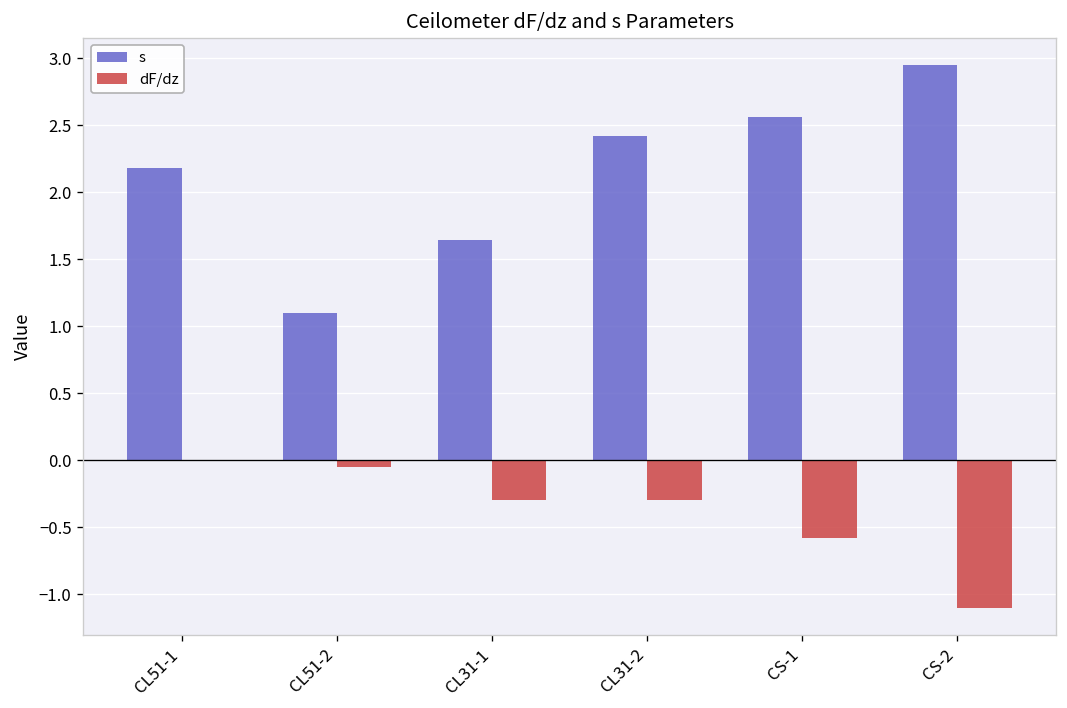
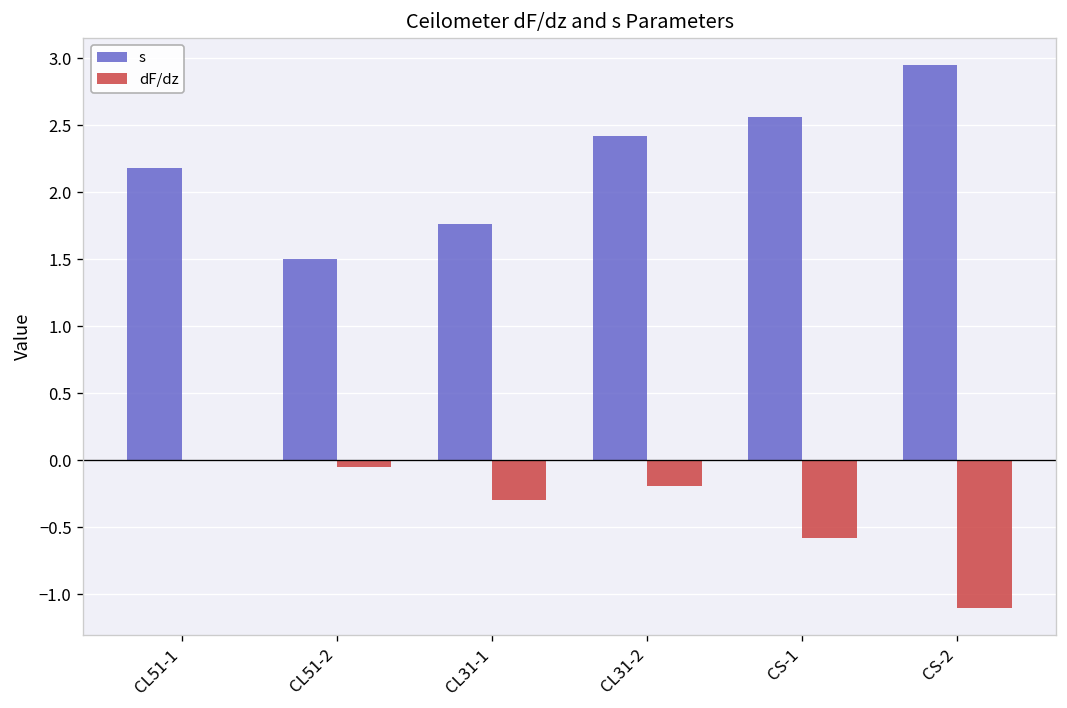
  {
    "s": {
      "CL51-1": 2.18,
-     "CL51-2": 1.1,
-     "CL31-1": 1.64,
+     "CL51-2": 1.5,
+     "CL31-1": 1.76,
      "CL31-2": 2.42,
      "CS-1": 2.56,
      "CS-2": 2.95
    },
    "dF/dz": {
      "CL51-1": 0.00,
      "CL51-2": -0.05,
      "CL31-1": -0.30,
-     "CL31-2": -0.30,
+     "CL31-2": -0.19,
      "CS-1": -0.58,
      "CS-2": -1.10
    }
  }
